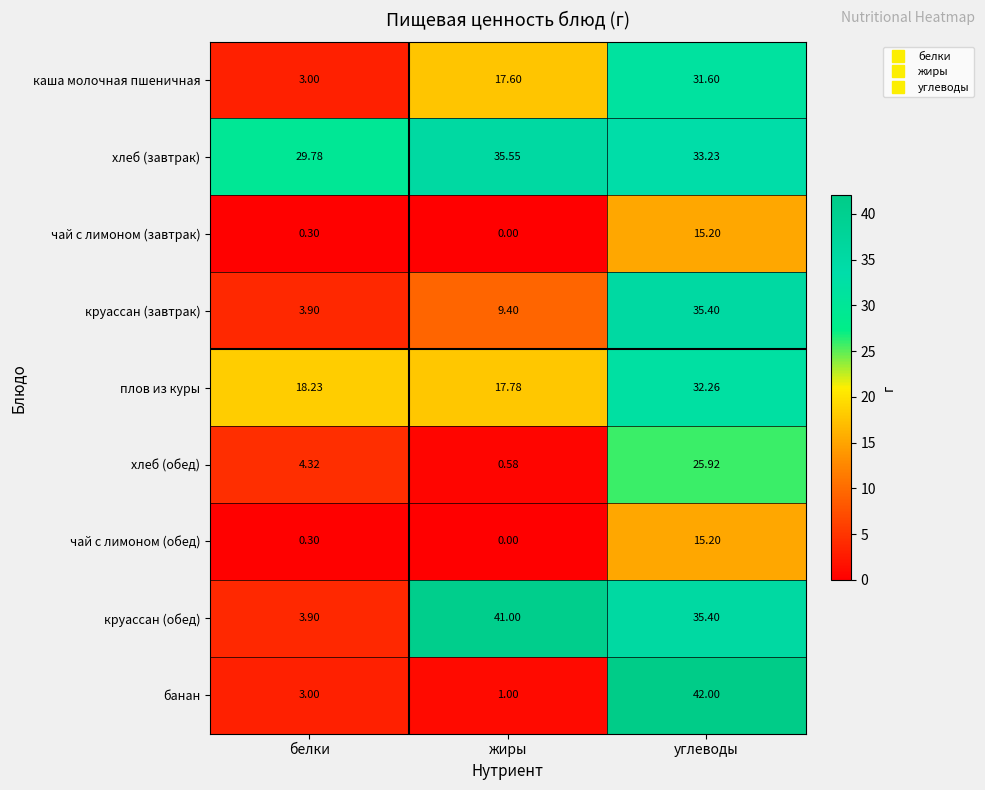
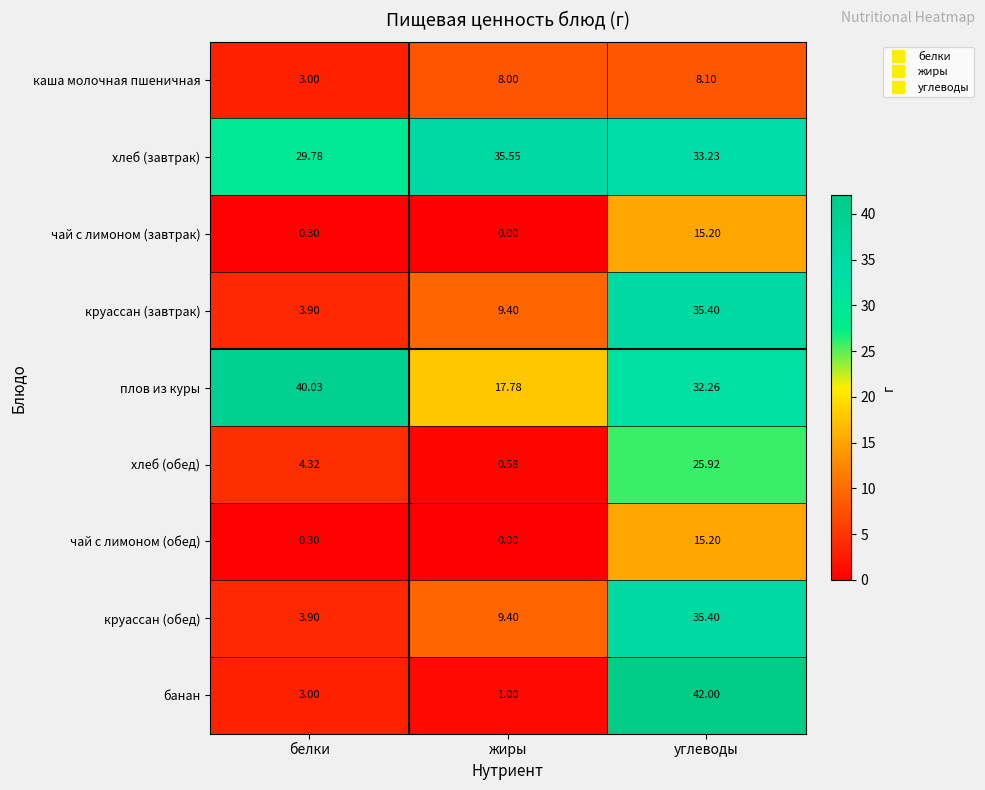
  {
    "каша молочная пшеничная": {
      "белки": 3.00,
-     "жиры": 17.60,
-     "углеводы": 31.60
+     "жиры": 8.00,
+     "углеводы": 8.10
    },
    "хлеб (завтрак)": {
      "белки": 29.78,
      "жиры": 35.55,
      "углеводы": 33.23
    },
    "чай с лимоном (завтрак)": {
      "белки": 0.30,
      "жиры": 0.00,
      "углеводы": 15.20
    },
    "круассан (завтрак)": {
      "белки": 3.90,
      "жиры": 9.40,
      "углеводы": 35.40
    },
    "плов из куры": {
-     "белки": 18.23,
+     "белки": 40.03,
      "жиры": 17.78,
      "углеводы": 32.26
    },
    "хлеб (обед)": {
      "белки": 4.32,
      "жиры": 0.58,
      "углеводы": 25.92
    },
    "чай с лимоном (обед)": {
      "белки": 0.30,
      "жиры": 0.00,
      "углеводы": 15.20
    },
    "круассан (обед)": {
      "белки": 3.90,
-     "жиры": 41.00,
+     "жиры": 9.40,
      "углеводы": 35.40
    },
    "банан": {
      "белки": 3.00,
      "жиры": 1.00,
      "углеводы": 42.00
    }
  }
